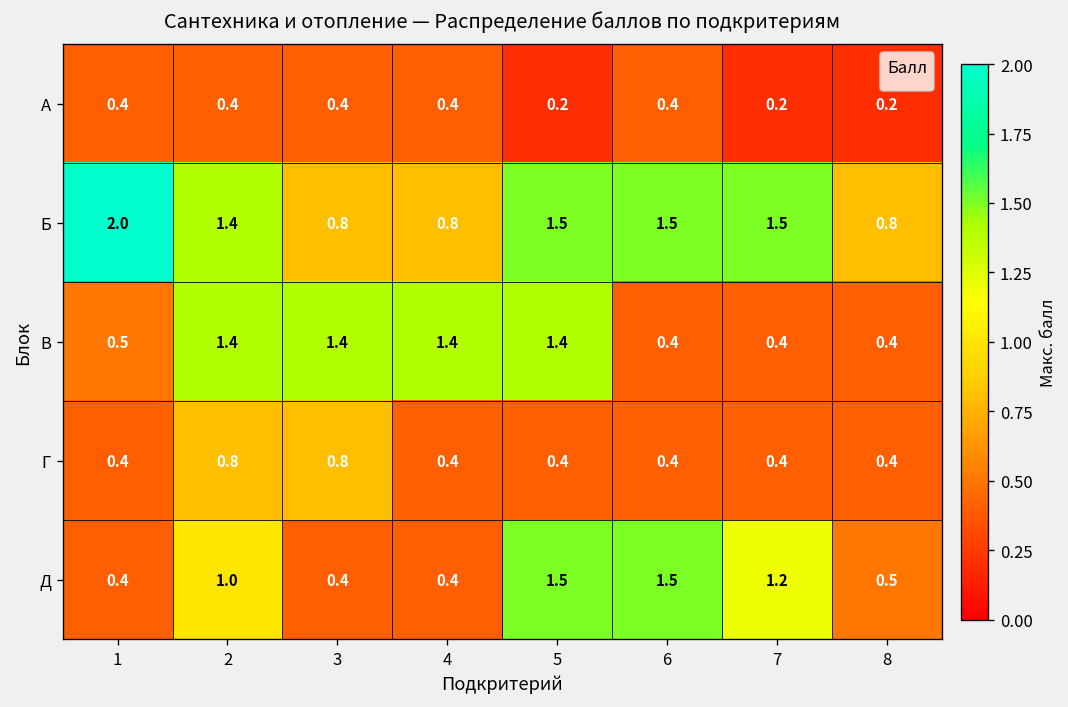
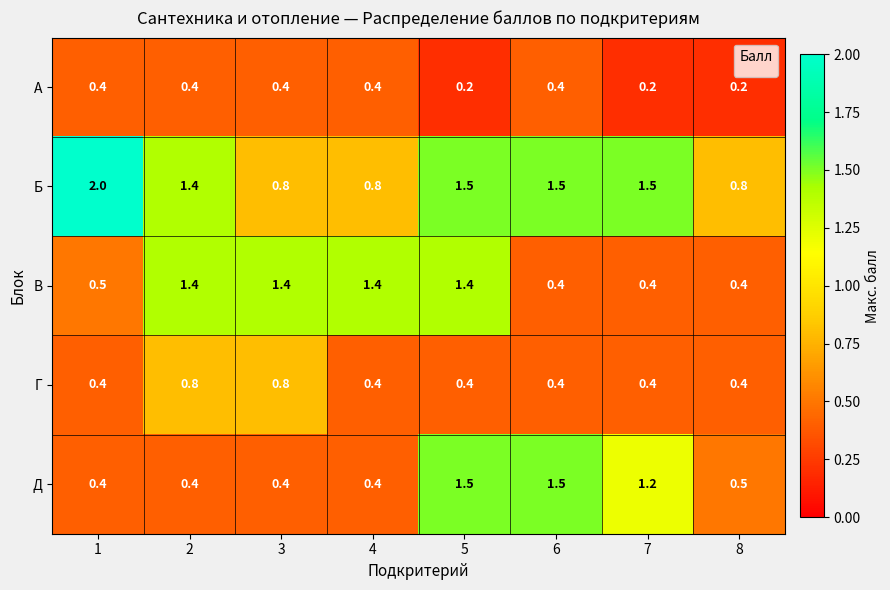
  {
    "А": {
      "1": 0.4,
      "2": 0.4,
      "3": 0.4,
      "4": 0.4,
      "5": 0.2,
      "6": 0.4,
      "7": 0.2,
      "8": 0.2
    },
    "Б": {
      "1": 2.0,
      "2": 1.4,
      "3": 0.8,
      "4": 0.8,
      "5": 1.5,
      "6": 1.5,
      "7": 1.5,
      "8": 0.8
    },
    "В": {
      "1": 0.5,
      "2": 1.4,
      "3": 1.4,
      "4": 1.4,
      "5": 1.4,
      "6": 0.4,
      "7": 0.4,
      "8": 0.4
    },
    "Г": {
      "1": 0.4,
      "2": 0.8,
      "3": 0.8,
      "4": 0.4,
      "5": 0.4,
      "6": 0.4,
      "7": 0.4,
      "8": 0.4
    },
    "Д": {
      "1": 0.4,
-     "2": 1.0,
+     "2": 0.4,
      "3": 0.4,
      "4": 0.4,
      "5": 1.5,
      "6": 1.5,
      "7": 1.2,
      "8": 0.5
    }
  }
